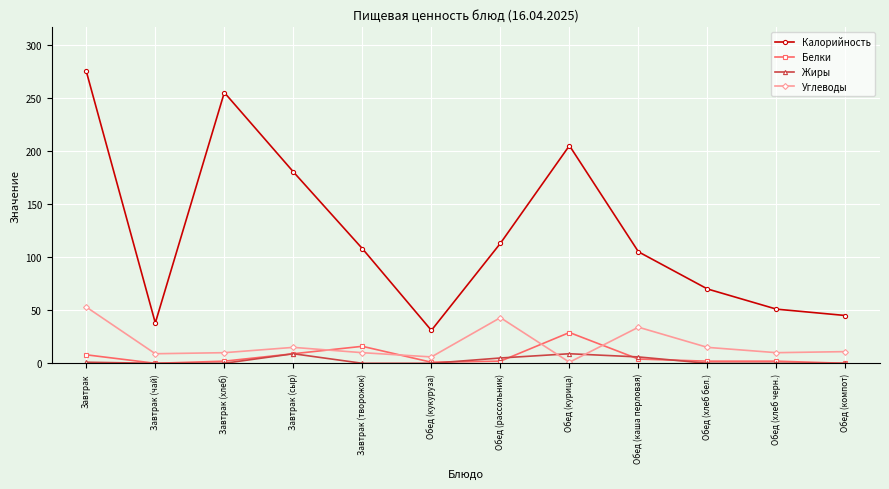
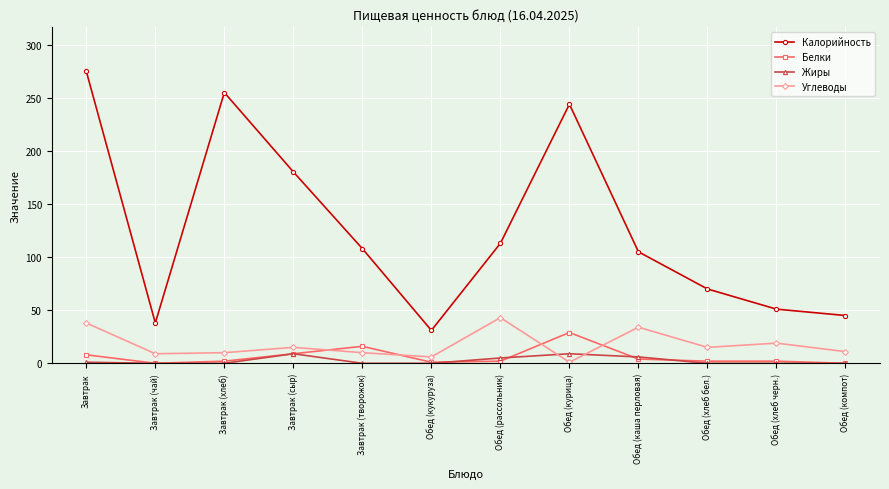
  {
    "Калорийность": {
      "Завтрак": 275,
      "Завтрак (чай)": 38,
      "Завтрак (хлеб)": 255,
      "Завтрак (сыр)": 180,
      "Завтрак (творожок)": 108,
      "Обед (кукуруза)": 31,
      "Обед (рассольник)": 113,
-     "Обед (курица)": 205,
+     "Обед (курица)": 244,
      "Обед (каша перловая)": 105,
      "Обед (хлеб бел.)": 70,
      "Обед (хлеб черн.)": 51,
      "Обед (компот)": 45
    },
    "Белки": {
      "Завтрак": 8,
      "Завтрак (творожок)": 16,
      "Обед (рассольник)": 2,
      "Обед (курица)": 29
    },
    "Жиры": {
      "Завтрак": 1,
      "Завтрак (творожок)": 0,
      "Обед (рассольник)": 5,
      "Обед (курица)": 9
    },
    "Углеводы": {
-     "Завтрак": 53,
+     "Завтрак": 38,
      "Завтрак (чай)": 9,
      "Завтрак (хлеб)": 10,
      "Завтрак (сыр)": 15,
      "Завтрак (творожок)": 10,
      "Обед (кукуруза)": 6,
      "Обед (рассольник)": 43,
      "Обед (курица)": 1,
      "Обед (каша перловая)": 34,
      "Обед (хлеб бел.)": 15,
-     "Обед (хлеб черн.)": 10,
+     "Обед (хлеб черн.)": 19,
      "Обед (компот)": 11
    }
  }
